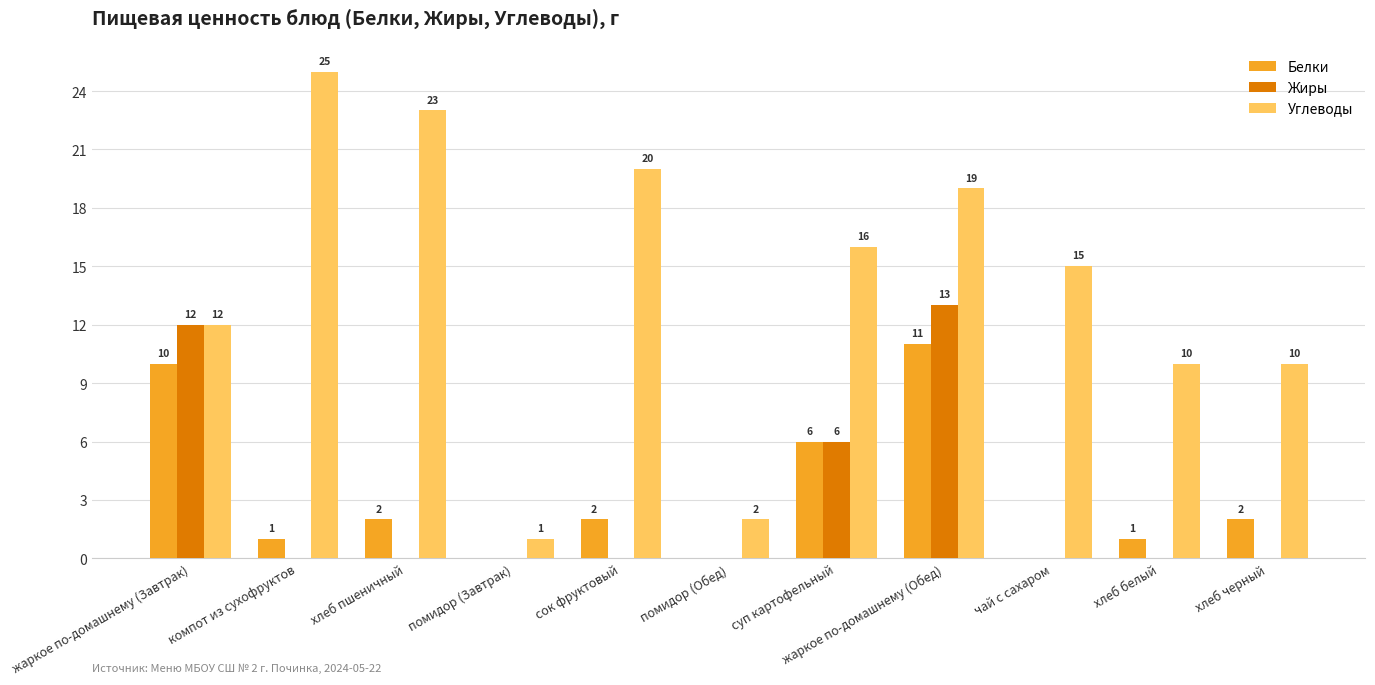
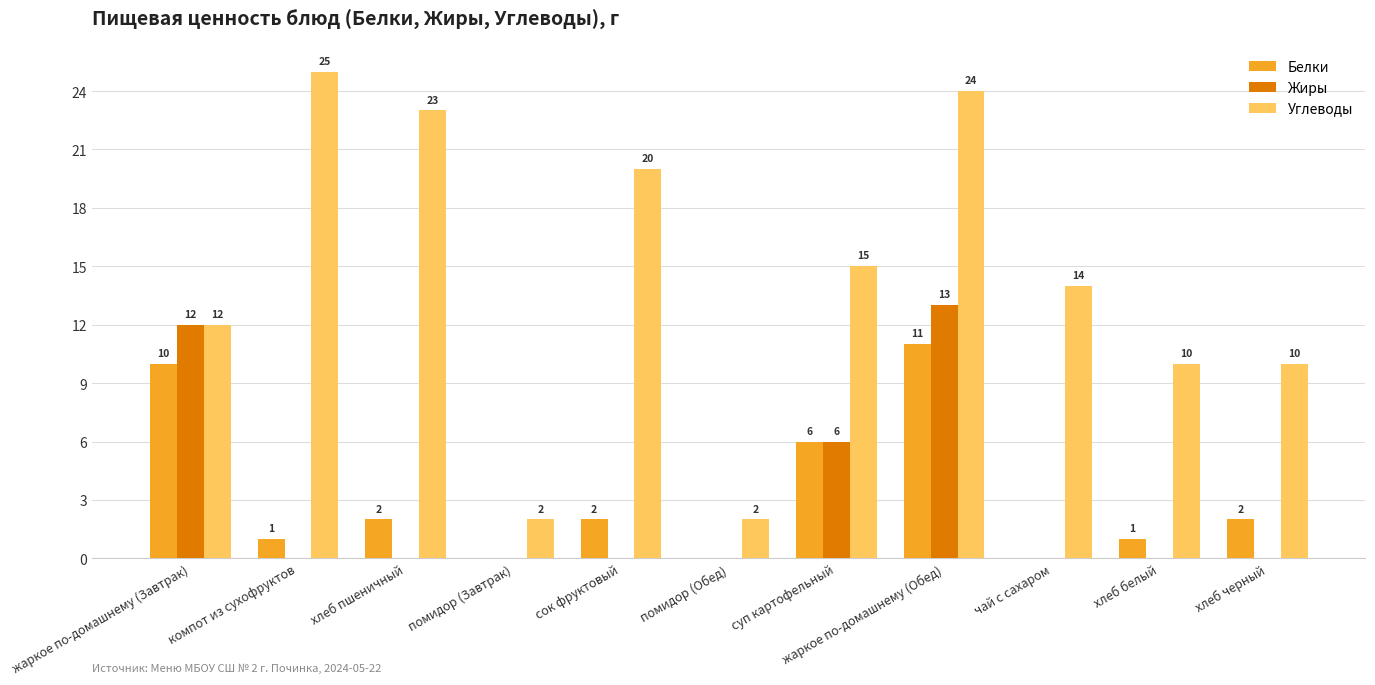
  {
    "Углеводы": {
      "жаркое по-домашнему (Завтрак)": 12,
      "компот из сухофруктов": 25,
      "хлеб пшеничный": 23,
-     "помидор (Завтрак)": 1,
+     "помидор (Завтрак)": 2,
      "сок фруктовый": 20,
      "помидор (Обед)": 2,
-     "суп картофельный": 16,
-     "жаркое по-домашнему (Обед)": 19,
-     "чай с сахаром": 15,
+     "суп картофельный": 15,
+     "жаркое по-домашнему (Обед)": 24,
+     "чай с сахаром": 14,
      "хлеб белый": 10,
      "хлеб черный": 10
    }
  }
